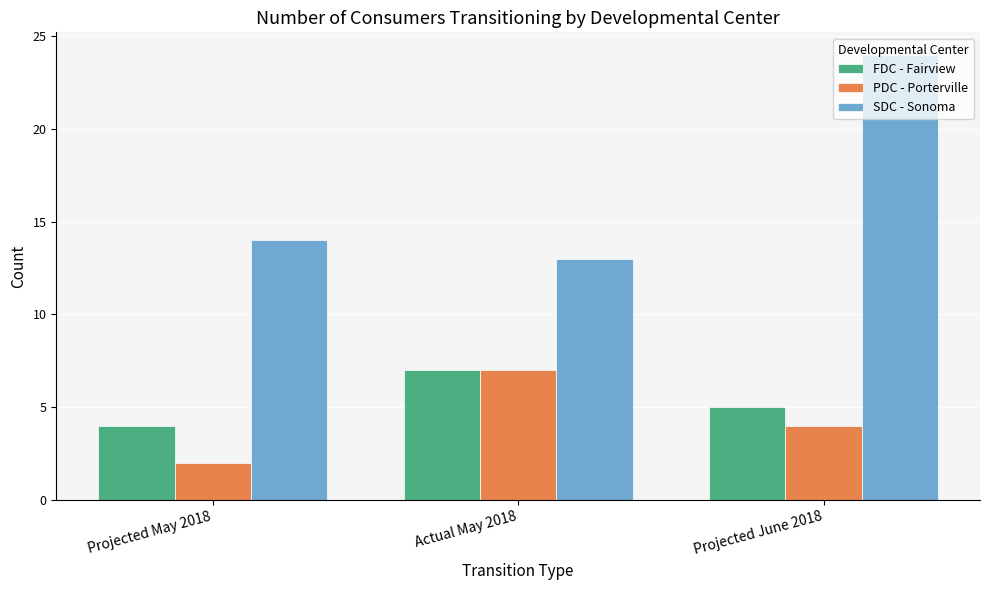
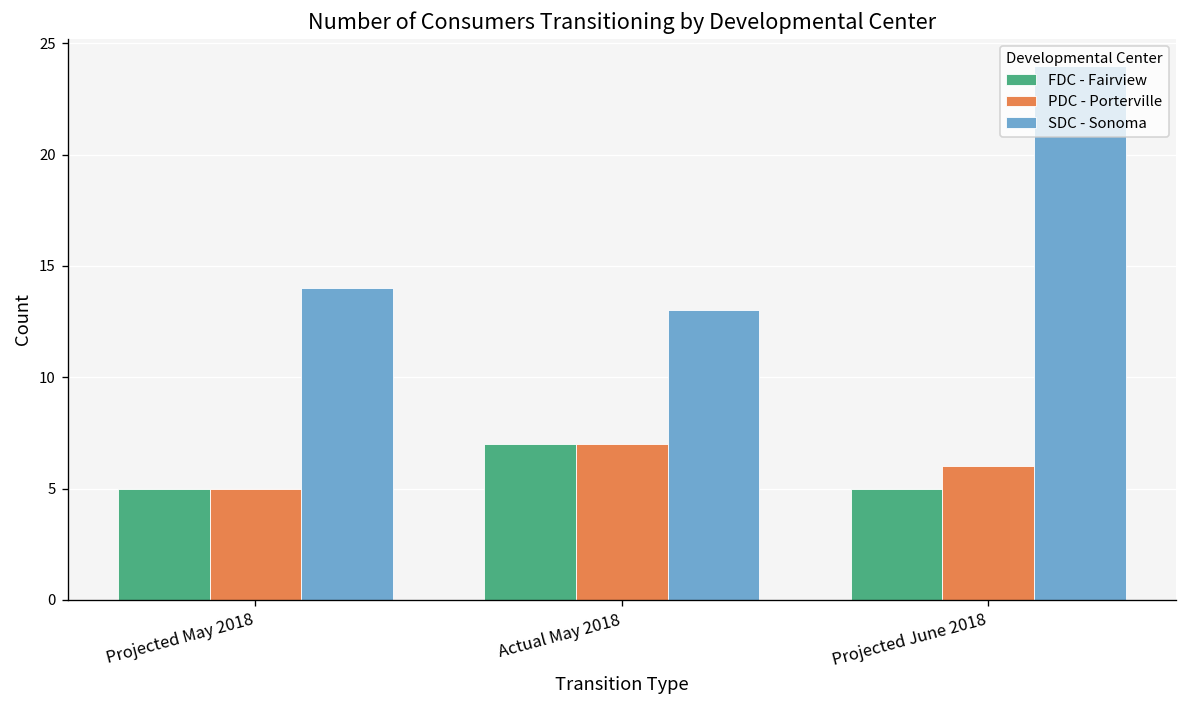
  {
    "FDC - Fairview": {
-     "Projected May 2018": 4,
+     "Projected May 2018": 5,
      "Actual May 2018": 7,
      "Projected June 2018": 5
    },
    "PDC - Porterville": {
-     "Projected May 2018": 2,
+     "Projected May 2018": 5,
      "Actual May 2018": 7,
-     "Projected June 2018": 4
+     "Projected June 2018": 6
    },
    "SDC - Sonoma": {
      "Projected May 2018": 14,
      "Actual May 2018": 13
    }
  }
